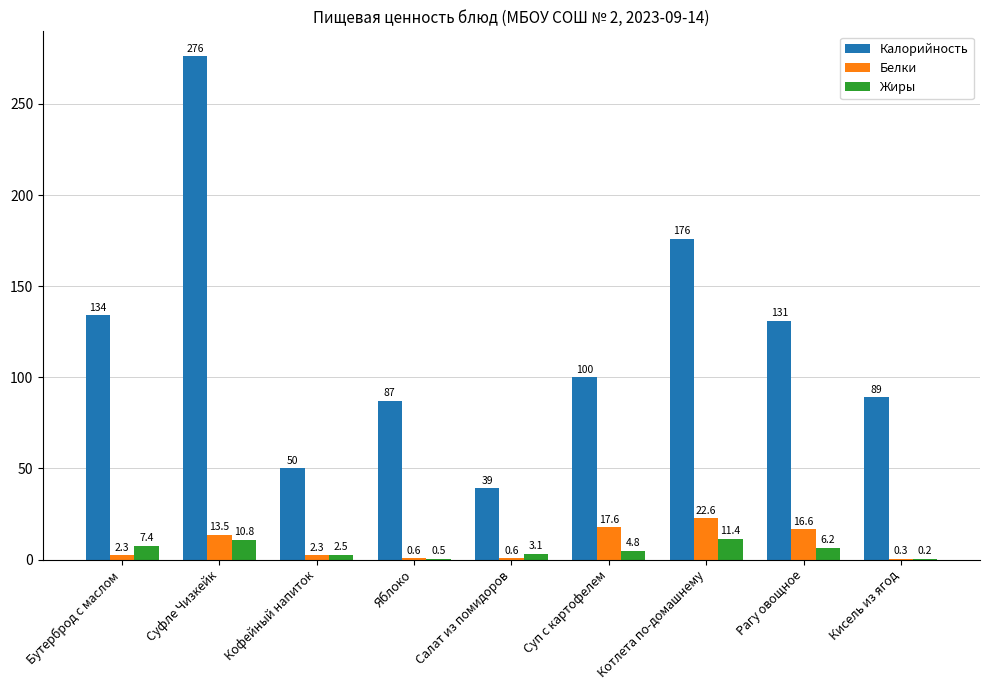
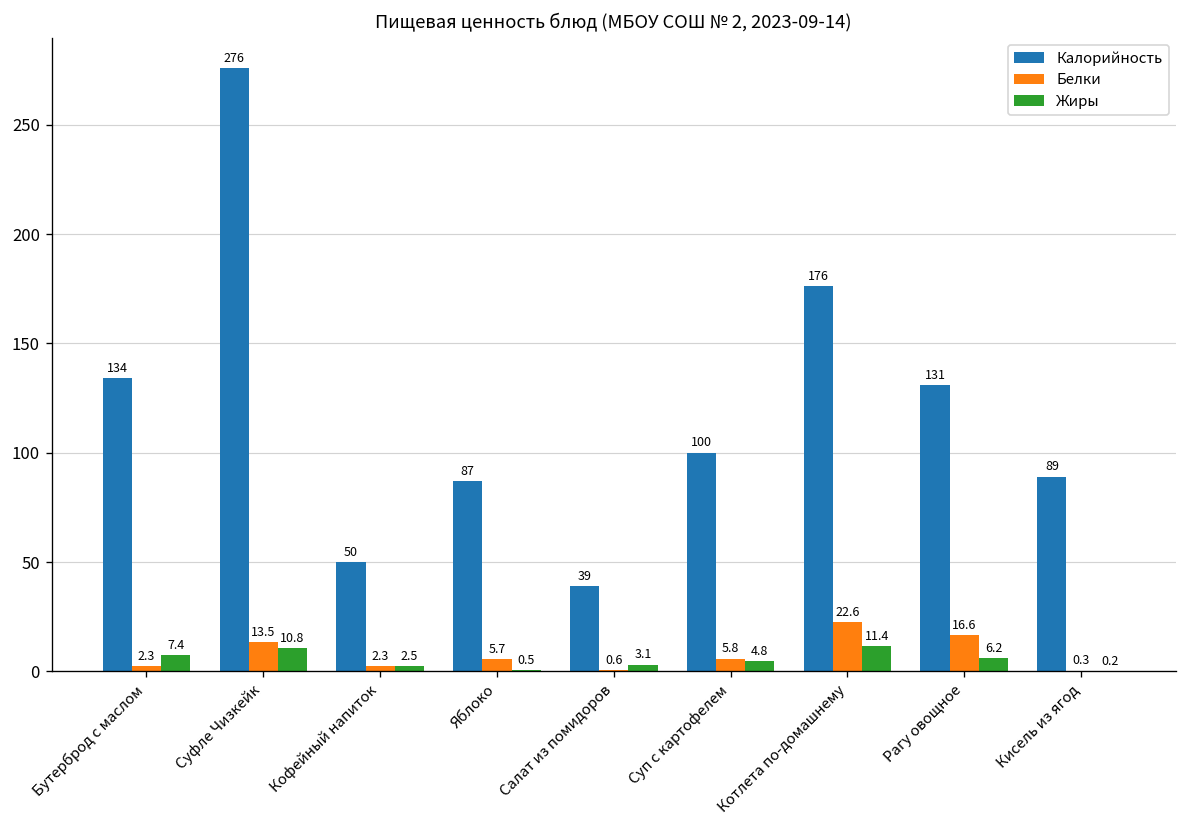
  {
    "Калорийность": {
      "Бутерброд с маслом": 134,
      "Суфле Чизкейк": 276,
      "Кофейный напиток": 50,
      "Яблоко": 87,
      "Салат из помидоров": 39,
      "Суп с картофелем": 100,
      "Котлета по-домашнему": 176,
      "Рагу овощное": 131,
      "Кисель из ягод": 89
    },
    "Белки": {
      "Бутерброд с маслом": 2.3,
      "Суфле Чизкейк": 13.5,
      "Кофейный напиток": 2.3,
-     "Яблоко": 0.6,
+     "Яблоко": 5.7,
      "Салат из помидоров": 0.6,
-     "Суп с картофелем": 17.6,
+     "Суп с картофелем": 5.8,
      "Котлета по-домашнему": 22.6,
      "Рагу овощное": 16.6,
      "Кисель из ягод": 0.3
    },
    "Жиры": {
      "Бутерброд с маслом": 7.4,
      "Суфле Чизкейк": 10.8,
      "Кофейный напиток": 2.5,
      "Яблоко": 0.5,
      "Салат из помидоров": 3.1,
      "Суп с картофелем": 4.8,
      "Котлета по-домашнему": 11.4,
      "Рагу овощное": 6.2,
      "Кисель из ягод": 0.2
    }
  }
